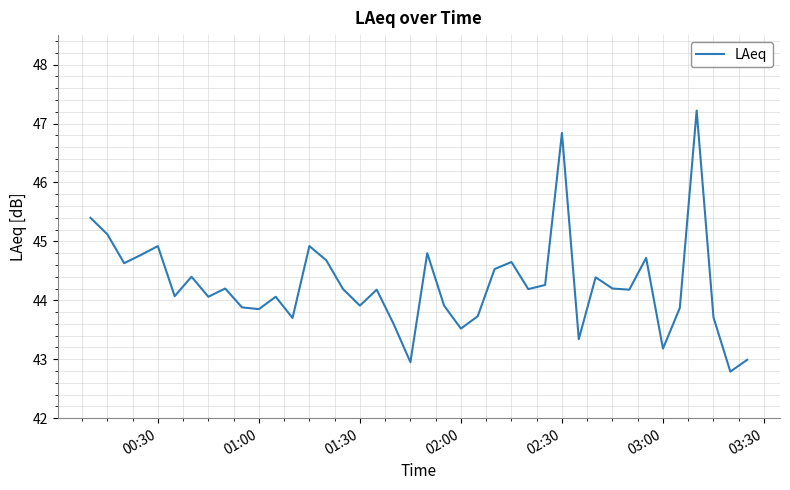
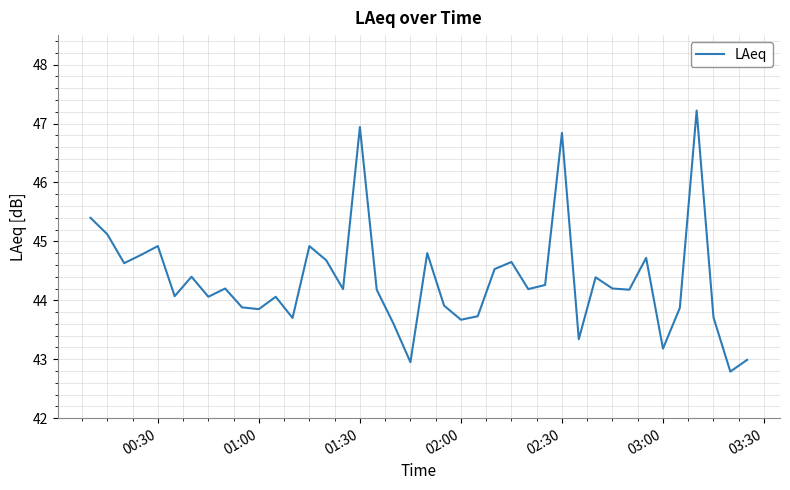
  {
    "00:30": 44.9,
    "01:00": 43.9,
-   "01:30": 43.9,
-   "02:00": 43.5,
+   "01:30": 46.9,
+   "02:00": 43.7,
    "02:30": 46.8,
    "03:00": 43.2
  }
